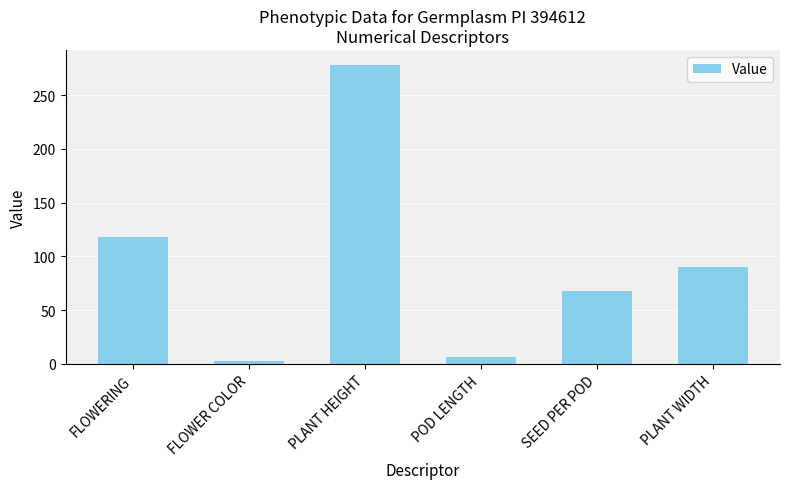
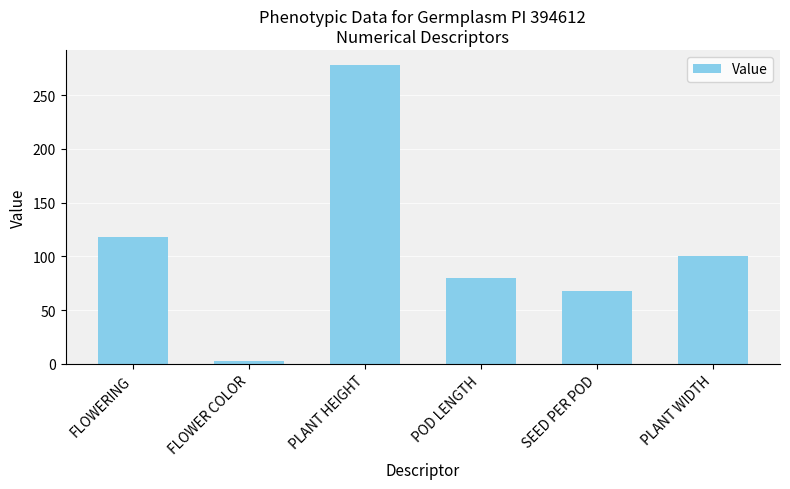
  {
    "FLOWERING": 118,
    "FLOWER COLOR": 3,
    "PLANT HEIGHT": 278,
-   "POD LENGTH": 6,
+   "POD LENGTH": 80,
    "SEED PER POD": 68,
-   "PLANT WIDTH": 90
+   "PLANT WIDTH": 100
  }
